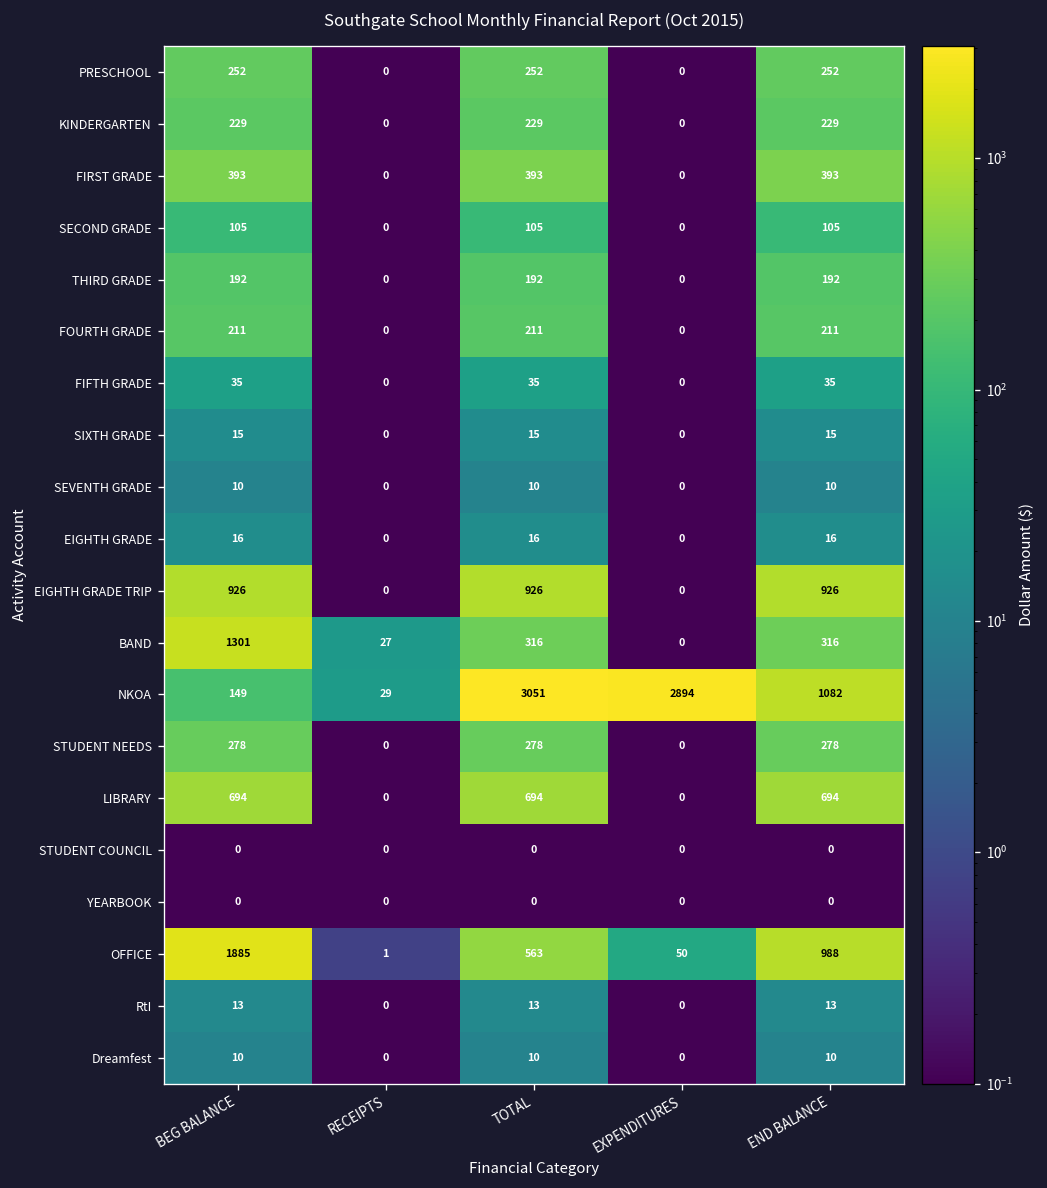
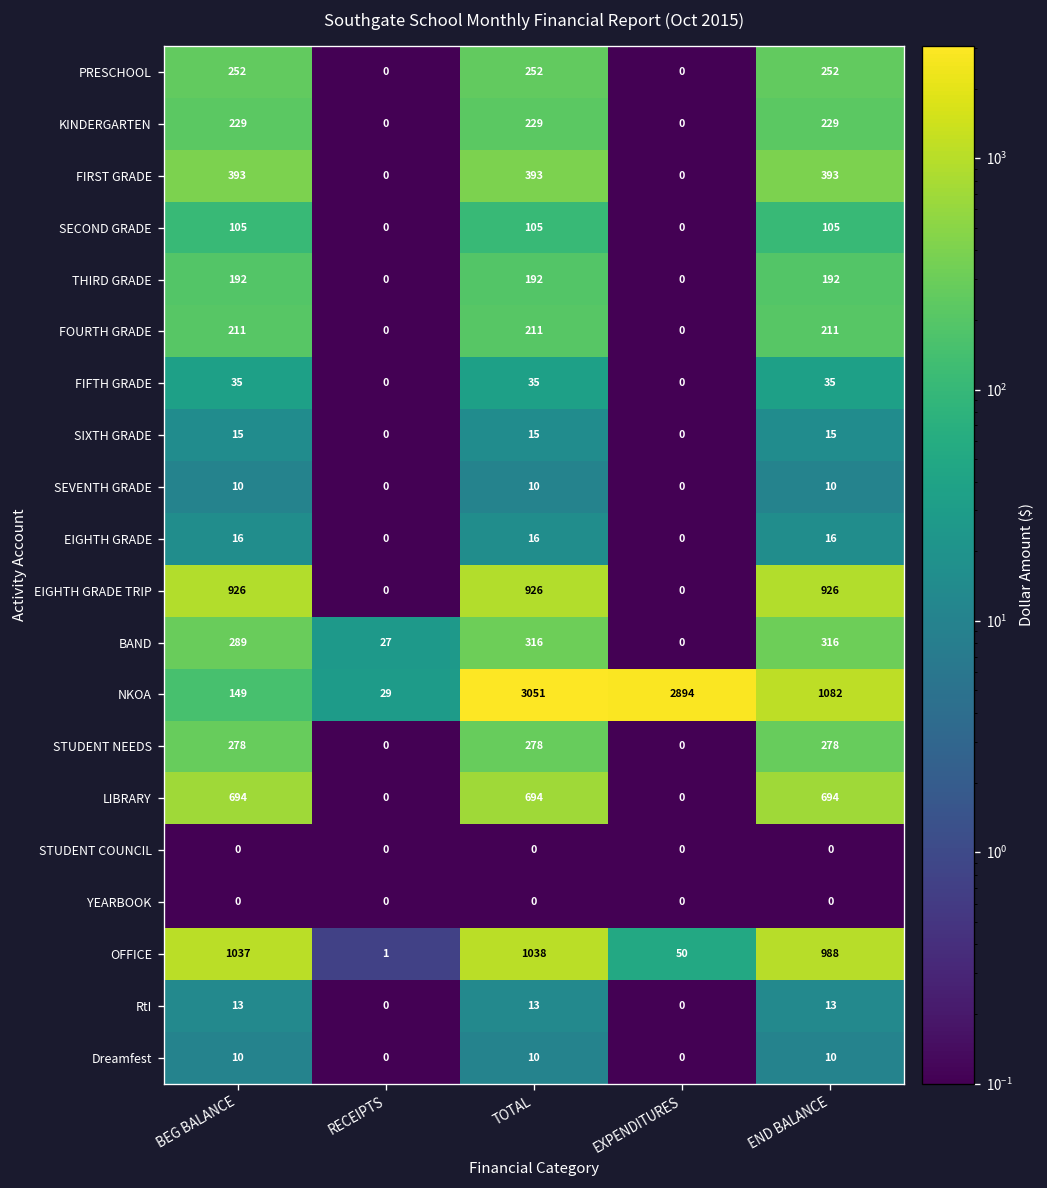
  {
    "PRESCHOOL": {
      "BEG BALANCE": 252,
      "RECEIPTS": 0,
      "TOTAL": 252,
      "EXPENDITURES": 0,
      "END BALANCE": 252
    },
    "KINDERGARTEN": {
      "BEG BALANCE": 229,
      "RECEIPTS": 0,
      "TOTAL": 229,
      "EXPENDITURES": 0,
      "END BALANCE": 229
    },
    "FIRST GRADE": {
      "BEG BALANCE": 393,
      "RECEIPTS": 0,
      "TOTAL": 393,
      "EXPENDITURES": 0,
      "END BALANCE": 393
    },
    "SECOND GRADE": {
      "BEG BALANCE": 105,
      "RECEIPTS": 0,
      "TOTAL": 105,
      "EXPENDITURES": 0,
      "END BALANCE": 105
    },
    "THIRD GRADE": {
      "BEG BALANCE": 192,
      "RECEIPTS": 0,
      "TOTAL": 192,
      "EXPENDITURES": 0,
      "END BALANCE": 192
    },
    "FOURTH GRADE": {
      "BEG BALANCE": 211,
      "RECEIPTS": 0,
      "TOTAL": 211,
      "EXPENDITURES": 0,
      "END BALANCE": 211
    },
    "FIFTH GRADE": {
      "BEG BALANCE": 35,
      "RECEIPTS": 0,
      "TOTAL": 35,
      "EXPENDITURES": 0,
      "END BALANCE": 35
    },
    "SIXTH GRADE": {
      "BEG BALANCE": 15,
      "RECEIPTS": 0,
      "TOTAL": 15,
      "EXPENDITURES": 0,
      "END BALANCE": 15
    },
    "SEVENTH GRADE": {
      "BEG BALANCE": 10,
      "RECEIPTS": 0,
      "TOTAL": 10,
      "EXPENDITURES": 0,
      "END BALANCE": 10
    },
    "EIGHTH GRADE": {
      "BEG BALANCE": 16,
      "RECEIPTS": 0,
      "TOTAL": 16,
      "EXPENDITURES": 0,
      "END BALANCE": 16
    },
    "EIGHTH GRADE TRIP": {
      "BEG BALANCE": 926,
      "RECEIPTS": 0,
      "TOTAL": 926,
      "EXPENDITURES": 0,
      "END BALANCE": 926
    },
    "BAND": {
-     "BEG BALANCE": 1301,
+     "BEG BALANCE": 289,
      "RECEIPTS": 27,
      "TOTAL": 316,
      "EXPENDITURES": 0,
      "END BALANCE": 316
    },
    "NKOA": {
      "BEG BALANCE": 149,
      "RECEIPTS": 29,
      "TOTAL": 3051,
      "EXPENDITURES": 2894,
      "END BALANCE": 1082
    },
    "STUDENT NEEDS": {
      "BEG BALANCE": 278,
      "RECEIPTS": 0,
      "TOTAL": 278,
      "EXPENDITURES": 0,
      "END BALANCE": 278
    },
    "LIBRARY": {
      "BEG BALANCE": 694,
      "RECEIPTS": 0,
      "TOTAL": 694,
      "EXPENDITURES": 0,
      "END BALANCE": 694
    },
    "STUDENT COUNCIL": {
      "BEG BALANCE": 0,
      "RECEIPTS": 0,
      "TOTAL": 0,
      "EXPENDITURES": 0,
      "END BALANCE": 0
    },
    "YEARBOOK": {
      "BEG BALANCE": 0,
      "RECEIPTS": 0,
      "TOTAL": 0,
      "EXPENDITURES": 0,
      "END BALANCE": 0
    },
    "OFFICE": {
-     "BEG BALANCE": 1885,
+     "BEG BALANCE": 1037,
      "RECEIPTS": 1,
-     "TOTAL": 563,
+     "TOTAL": 1038,
      "EXPENDITURES": 50,
      "END BALANCE": 988
    },
    "RtI": {
      "BEG BALANCE": 13,
      "RECEIPTS": 0,
      "TOTAL": 13,
      "EXPENDITURES": 0,
      "END BALANCE": 13
    },
    "Dreamfest": {
      "BEG BALANCE": 10,
      "RECEIPTS": 0,
      "TOTAL": 10,
      "EXPENDITURES": 0,
      "END BALANCE": 10
    }
  }
